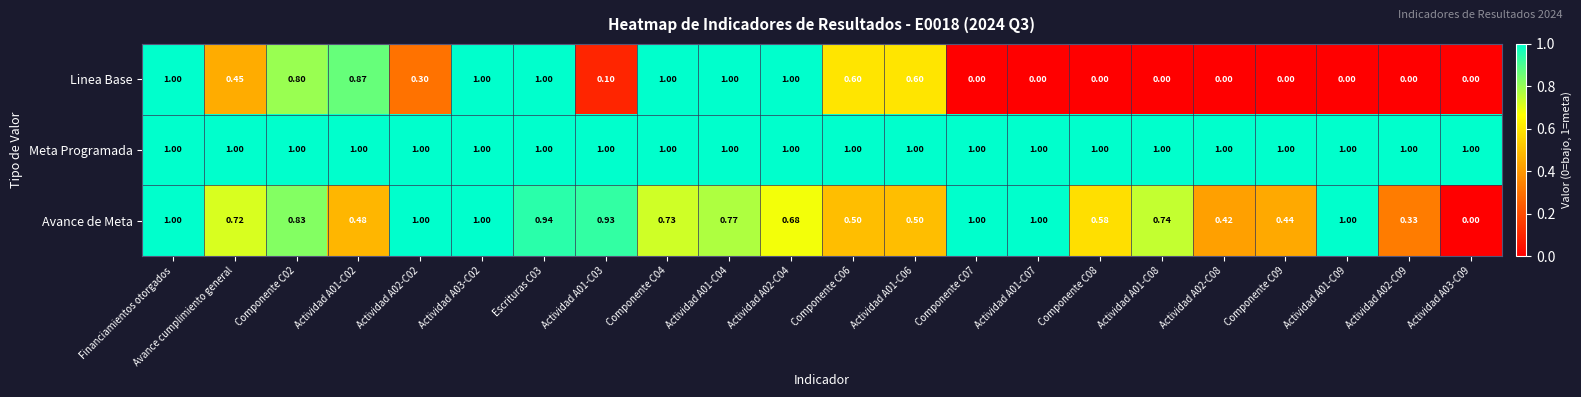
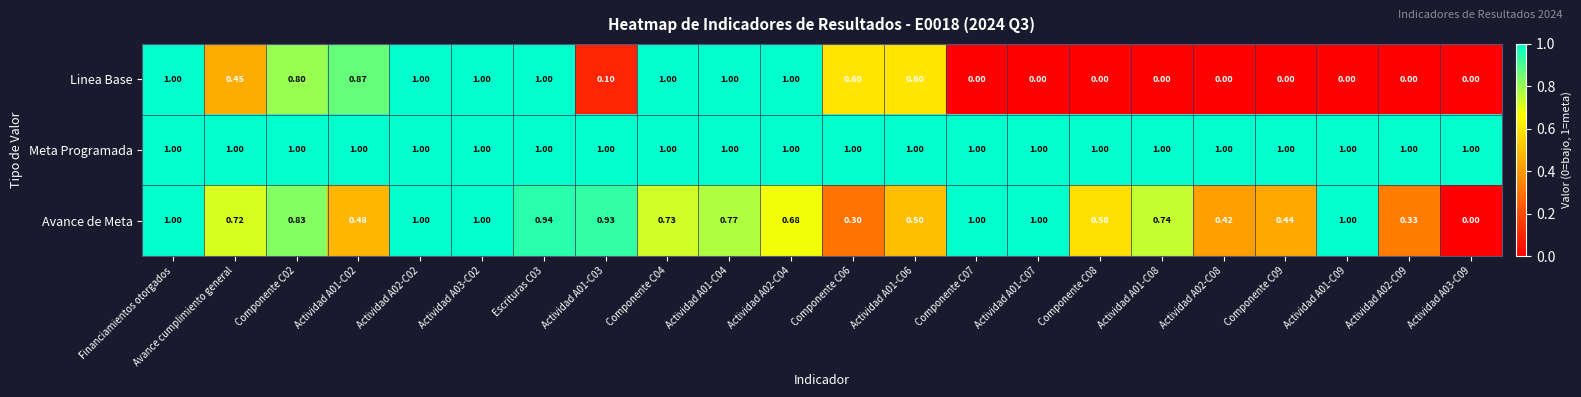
  {
    "Linea Base": {
      "Financiamientos otorgados": 1.00,
      "Avance cumplimiento general": 0.45,
      "Componente C02": 0.80,
      "Actividad A01-C02": 0.87,
-     "Actividad A02-C02": 0.30,
+     "Actividad A02-C02": 1.00,
      "Actividad A03-C02": 1.00,
      "Escrituras C03": 1.00,
      "Actividad A01-C03": 0.10,
      "Componente C04": 1.00,
      "Actividad A01-C04": 1.00,
      "Actividad A02-C04": 1.00,
      "Componente C06": 0.60,
      "Actividad A01-C06": 0.60,
      "Componente C07": 0.00,
      "Actividad A01-C07": 0.00,
      "Componente C08": 0.00,
      "Actividad A01-C08": 0.00,
      "Actividad A02-C08": 0.00,
      "Componente C09": 0.00,
      "Actividad A01-C09": 0.00,
      "Actividad A02-C09": 0.00,
      "Actividad A03-C09": 0.00
    },
    "Meta Programada": {
      "Financiamientos otorgados": 1.00,
      "Avance cumplimiento general": 1.00,
      "Componente C02": 1.00,
      "Actividad A01-C02": 1.00,
      "Actividad A02-C02": 1.00,
      "Actividad A03-C02": 1.00,
      "Escrituras C03": 1.00,
      "Actividad A01-C03": 1.00,
      "Componente C04": 1.00,
      "Actividad A01-C04": 1.00,
      "Actividad A02-C04": 1.00,
      "Componente C06": 1.00,
      "Actividad A01-C06": 1.00,
      "Componente C07": 1.00,
      "Actividad A01-C07": 1.00,
      "Componente C08": 1.00,
      "Actividad A01-C08": 1.00,
      "Actividad A02-C08": 1.00,
      "Componente C09": 1.00,
      "Actividad A01-C09": 1.00,
      "Actividad A02-C09": 1.00,
      "Actividad A03-C09": 1.00
    },
    "Avance de Meta": {
      "Financiamientos otorgados": 1.00,
      "Avance cumplimiento general": 0.72,
      "Componente C02": 0.83,
      "Actividad A01-C02": 0.48,
      "Actividad A02-C02": 1.00,
      "Actividad A03-C02": 1.00,
      "Escrituras C03": 0.94,
      "Actividad A01-C03": 0.93,
      "Componente C04": 0.73,
      "Actividad A01-C04": 0.77,
      "Actividad A02-C04": 0.68,
-     "Componente C06": 0.50,
+     "Componente C06": 0.30,
      "Actividad A01-C06": 0.50,
      "Componente C07": 1.00,
      "Actividad A01-C07": 1.00,
      "Componente C08": 0.58,
      "Actividad A01-C08": 0.74,
      "Actividad A02-C08": 0.42,
      "Componente C09": 0.44,
      "Actividad A01-C09": 1.00,
      "Actividad A02-C09": 0.33,
      "Actividad A03-C09": 0.00
    }
  }
